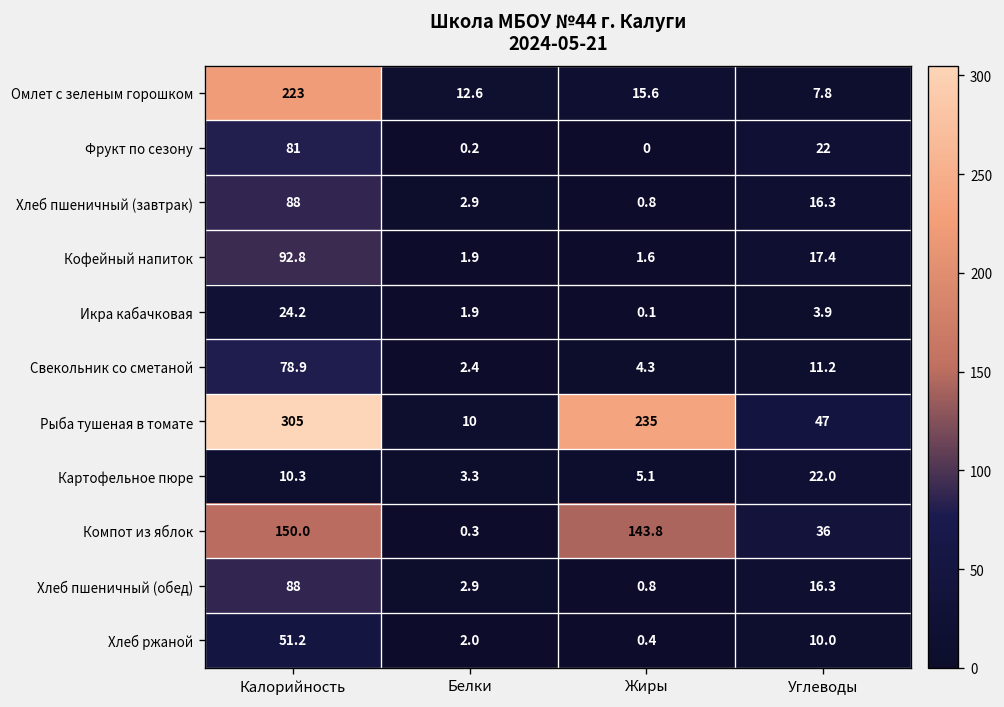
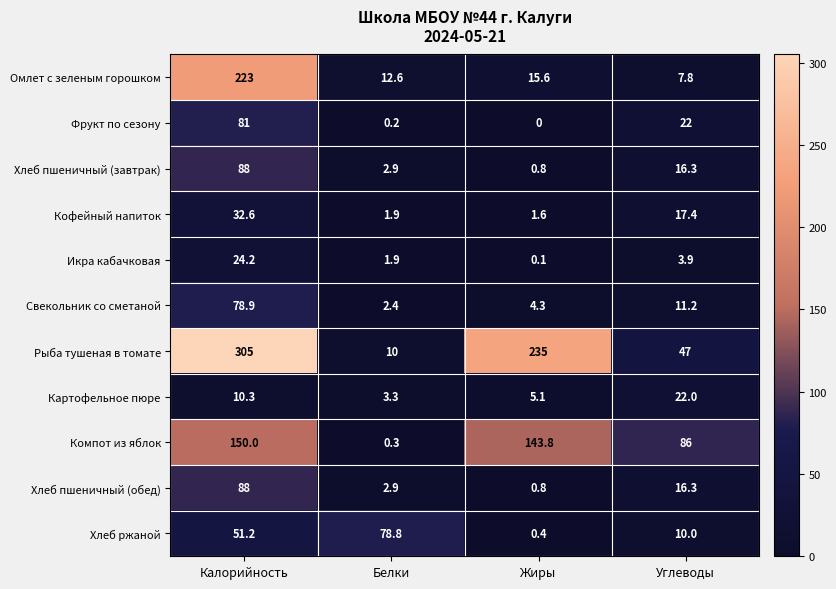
  {
    "Омлет с зеленым горошком": {
      "Калорийность": 223,
      "Белки": 12.6,
      "Жиры": 15.6,
      "Углеводы": 7.8
    },
    "Фрукт по сезону": {
      "Калорийность": 81,
      "Белки": 0.2,
      "Жиры": 0,
      "Углеводы": 22
    },
    "Хлеб пшеничный (завтрак)": {
      "Калорийность": 88,
      "Белки": 2.9,
      "Жиры": 0.8,
      "Углеводы": 16.3
    },
    "Кофейный напиток": {
-     "Калорийность": 92.8,
+     "Калорийность": 32.6,
      "Белки": 1.9,
      "Жиры": 1.6,
      "Углеводы": 17.4
    },
    "Икра кабачковая": {
      "Калорийность": 24.2,
      "Белки": 1.9,
      "Жиры": 0.1,
      "Углеводы": 3.9
    },
    "Свекольник со сметаной": {
      "Калорийность": 78.9,
      "Белки": 2.4,
      "Жиры": 4.3,
      "Углеводы": 11.2
    },
    "Рыба тушеная в томате": {
      "Калорийность": 305,
      "Белки": 10,
      "Жиры": 235,
      "Углеводы": 47
    },
    "Картофельное пюре": {
      "Калорийность": 10.3,
      "Белки": 3.3,
      "Жиры": 5.1,
      "Углеводы": 22.0
    },
    "Компот из яблок": {
      "Калорийность": 150.0,
      "Белки": 0.3,
      "Жиры": 143.8,
-     "Углеводы": 36
+     "Углеводы": 86
    },
    "Хлеб пшеничный (обед)": {
      "Калорийность": 88,
      "Белки": 2.9,
      "Жиры": 0.8,
      "Углеводы": 16.3
    },
    "Хлеб ржаной": {
      "Калорийность": 51.2,
-     "Белки": 2.0,
+     "Белки": 78.8,
      "Жиры": 0.4,
      "Углеводы": 10.0
    }
  }
